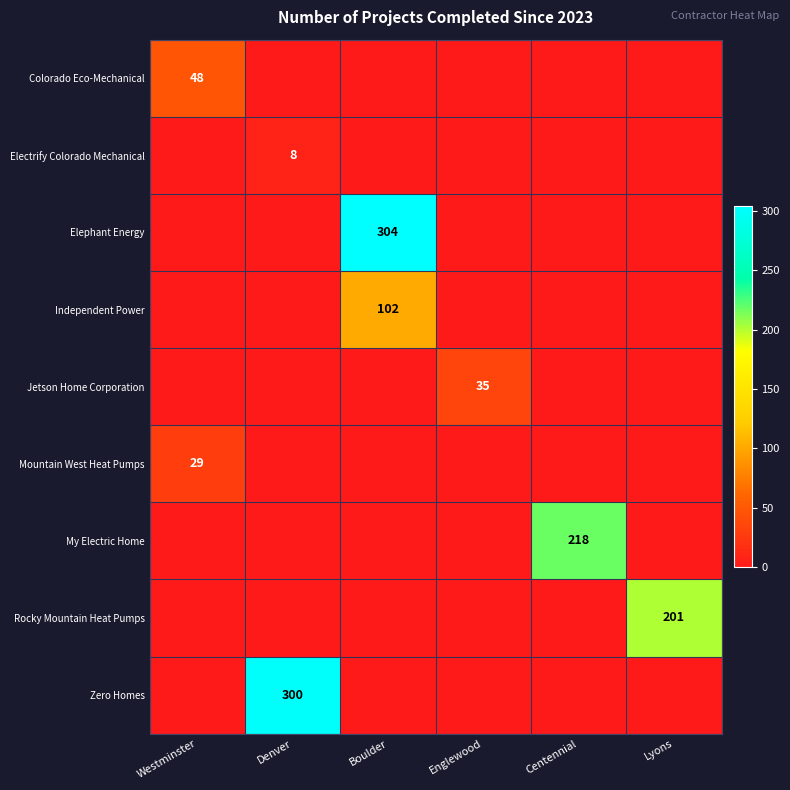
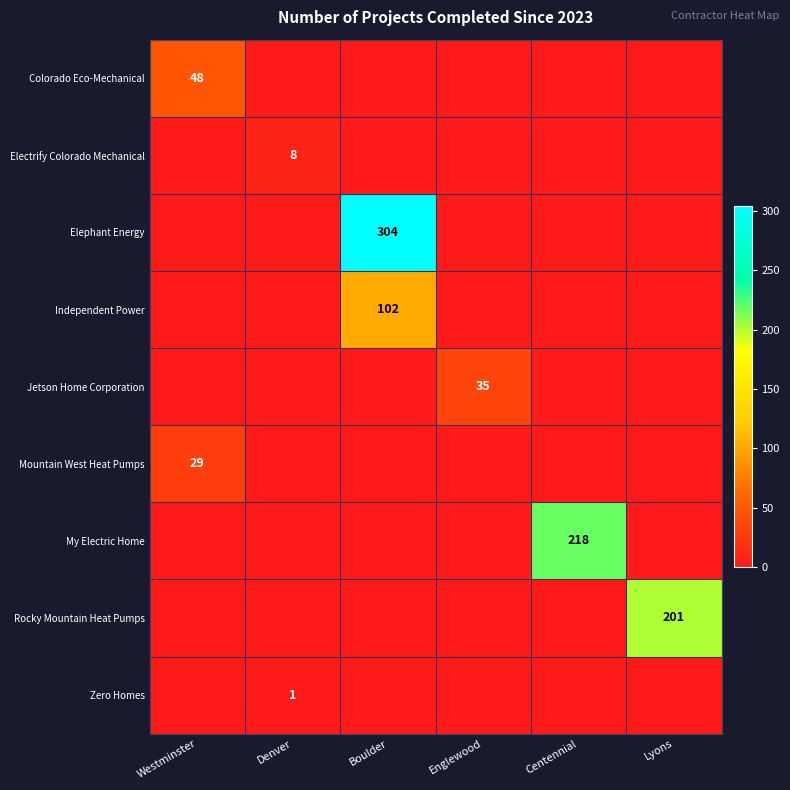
  {
    "Colorado Eco-Mechanical": {
      "Westminster": 48
    },
    "Electrify Colorado Mechanical": {
      "Denver": 8
    },
    "Elephant Energy": {
      "Boulder": 304
    },
    "Independent Power": {
      "Boulder": 102
    },
    "Jetson Home Corporation": {
      "Englewood": 35
    },
    "Mountain West Heat Pumps": {
      "Westminster": 29
    },
    "My Electric Home": {
      "Centennial": 218
    },
    "Rocky Mountain Heat Pumps": {
      "Lyons": 201
    },
    "Zero Homes": {
-     "Denver": 300
+     "Denver": 1
    }
  }
